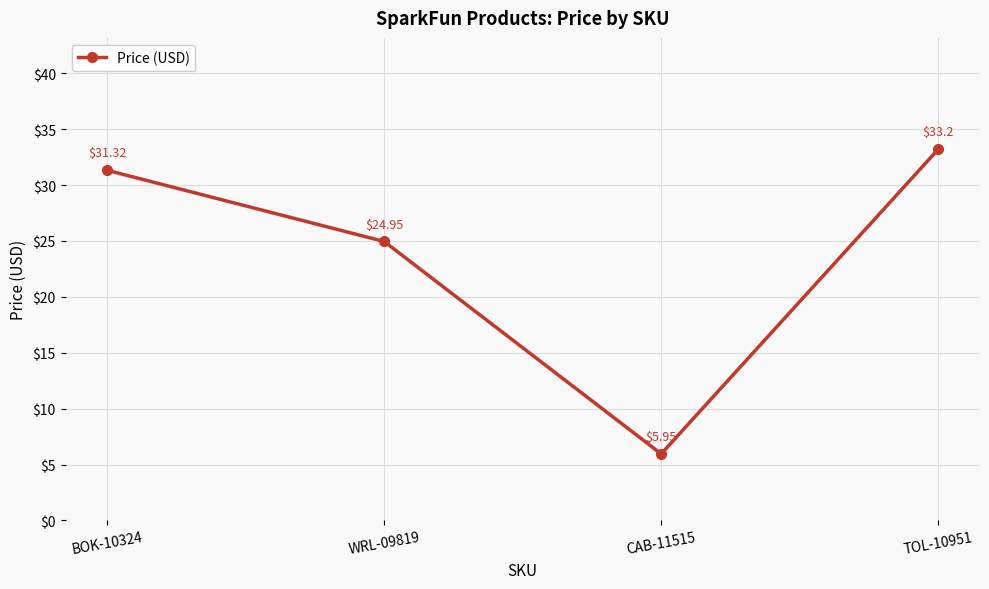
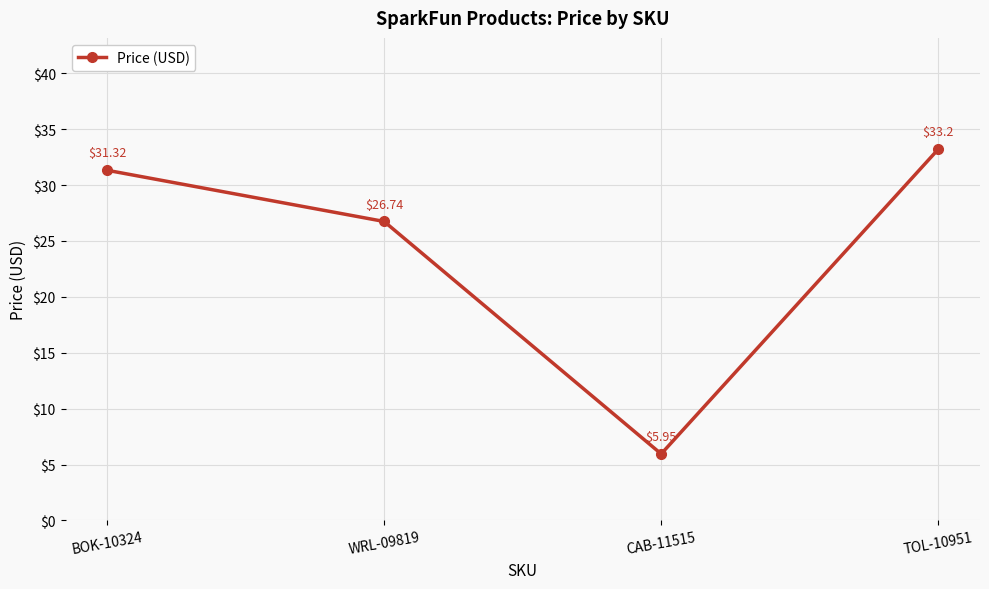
  {
    "BOK-10324": "$31.32",
-   "WRL-09819": "$24.95",
+   "WRL-09819": "$26.74",
    "CAB-11515": "$5.95",
    "TOL-10951": "$33.2"
  }
